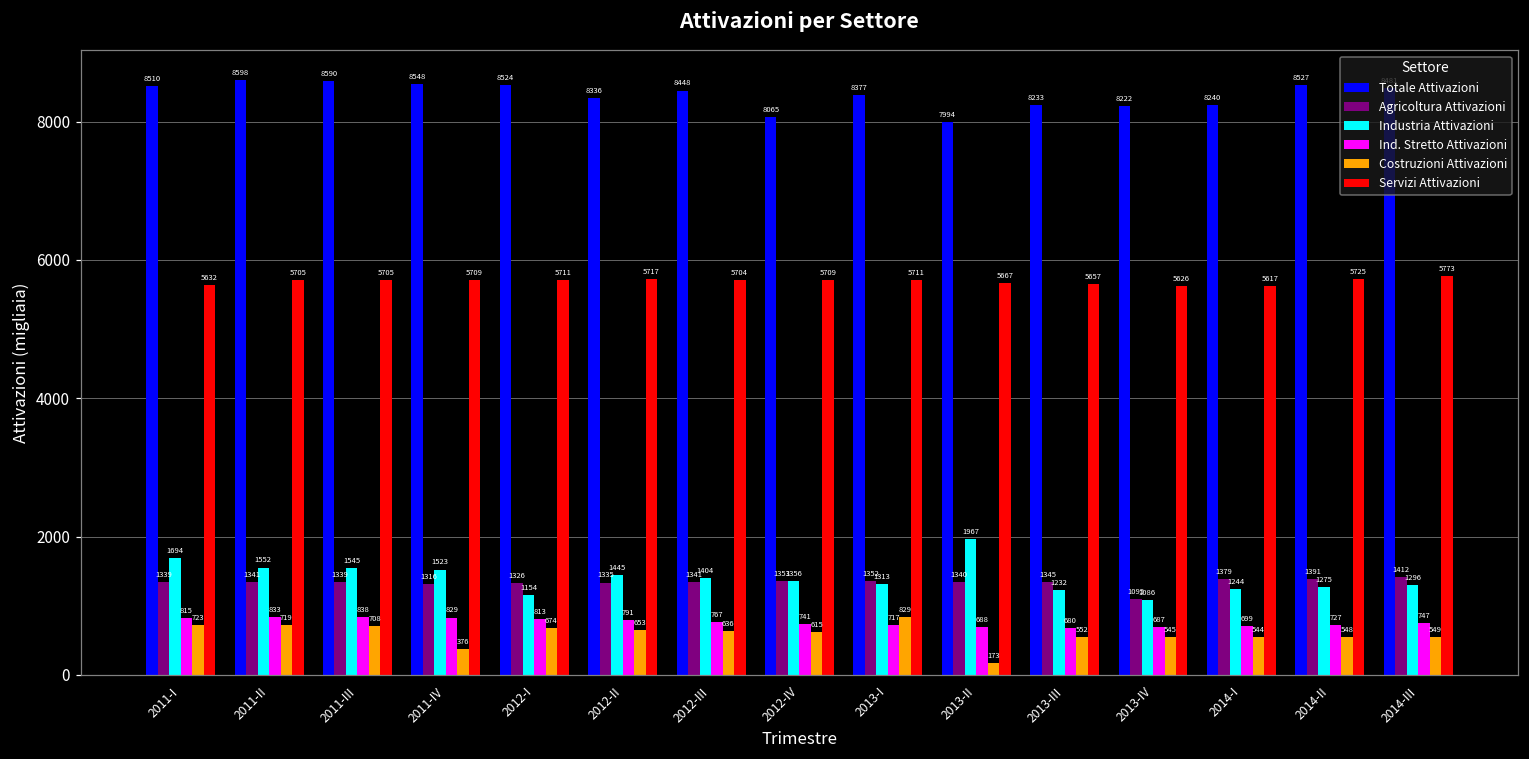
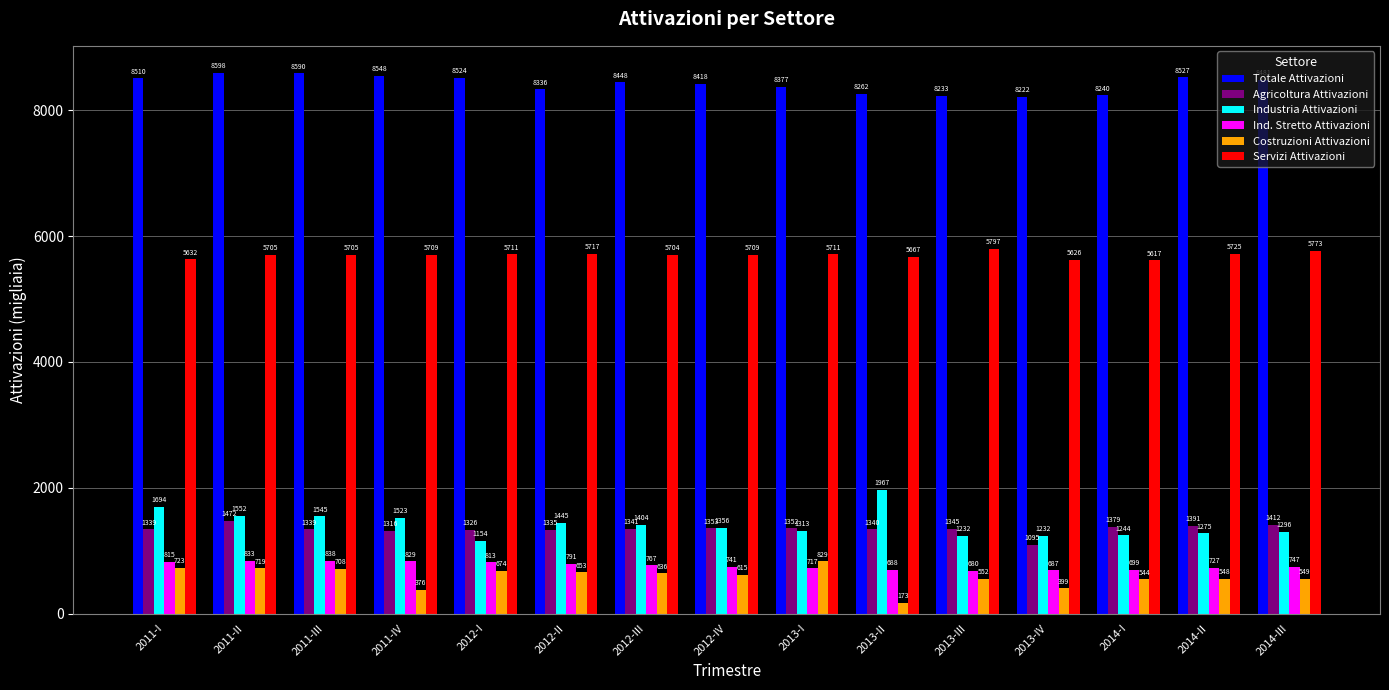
  {
    "Totale Attivazioni": {
      "2011-I": 8510,
      "2011-II": 8598,
      "2011-III": 8590,
      "2011-IV": 8548,
      "2012-I": 8524,
      "2012-II": 8336,
      "2012-III": 8448,
-     "2012-IV": 8065,
+     "2012-IV": 8418,
      "2013-I": 8377,
-     "2013-II": 7994,
+     "2013-II": 8262,
      "2013-III": 8233,
      "2013-IV": 8222,
      "2014-I": 8240,
      "2014-II": 8527
    },
    "Agricoltura Attivazioni": {
      "2011-I": 1339,
-     "2011-II": 1341,
+     "2011-II": 1472,
      "2011-III": 1339,
      "2011-IV": 1316,
      "2012-I": 1326,
      "2012-II": 1335,
      "2013-II": 1340,
      "2013-III": 1345,
      "2013-IV": 1095,
      "2014-I": 1379,
      "2014-II": 1391,
      "2014-III": 1412
    },
    "Industria Attivazioni": {
      "2011-I": 1694,
      "2011-II": 1552,
      "2011-III": 1545,
      "2011-IV": 1523,
      "2012-I": 1154,
      "2012-II": 1445,
      "2013-II": 1967,
      "2013-III": 1232,
-     "2013-IV": 1086,
+     "2013-IV": 1232,
      "2014-I": 1244,
      "2014-II": 1275,
      "2014-III": 1296
    },
    "Ind. Stretto Attivazioni": {
      "2011-I": 815,
      "2011-II": 833,
      "2011-III": 838,
      "2011-IV": 829,
      "2012-I": 813,
      "2012-II": 791,
      "2012-III": 767,
      "2012-IV": 741,
      "2013-I": 717,
      "2013-II": 688,
      "2013-III": 680,
      "2013-IV": 687,
      "2014-I": 699,
      "2014-II": 727,
      "2014-III": 747
    },
    "Costruzioni Attivazioni": {
      "2011-I": 723,
      "2011-II": 719,
      "2011-III": 708,
      "2011-IV": 376,
      "2012-I": 674,
      "2012-II": 653,
      "2012-III": 636,
      "2012-IV": 615,
      "2013-I": 829,
      "2013-II": 173,
      "2013-III": 552,
-     "2013-IV": 545,
+     "2013-IV": 399,
      "2014-I": 544,
      "2014-II": 548,
      "2014-III": 549
    },
    "Servizi Attivazioni": {
      "2011-I": 5632,
      "2011-II": 5705,
      "2011-III": 5705,
      "2011-IV": 5709,
      "2012-I": 5711,
      "2012-II": 5717,
      "2012-III": 5704,
      "2012-IV": 5709,
      "2013-I": 5711,
      "2013-II": 5667,
-     "2013-III": 5657,
+     "2013-III": 5797,
      "2013-IV": 5626,
      "2014-I": 5617,
      "2014-II": 5725,
      "2014-III": 5773
    }
  }
